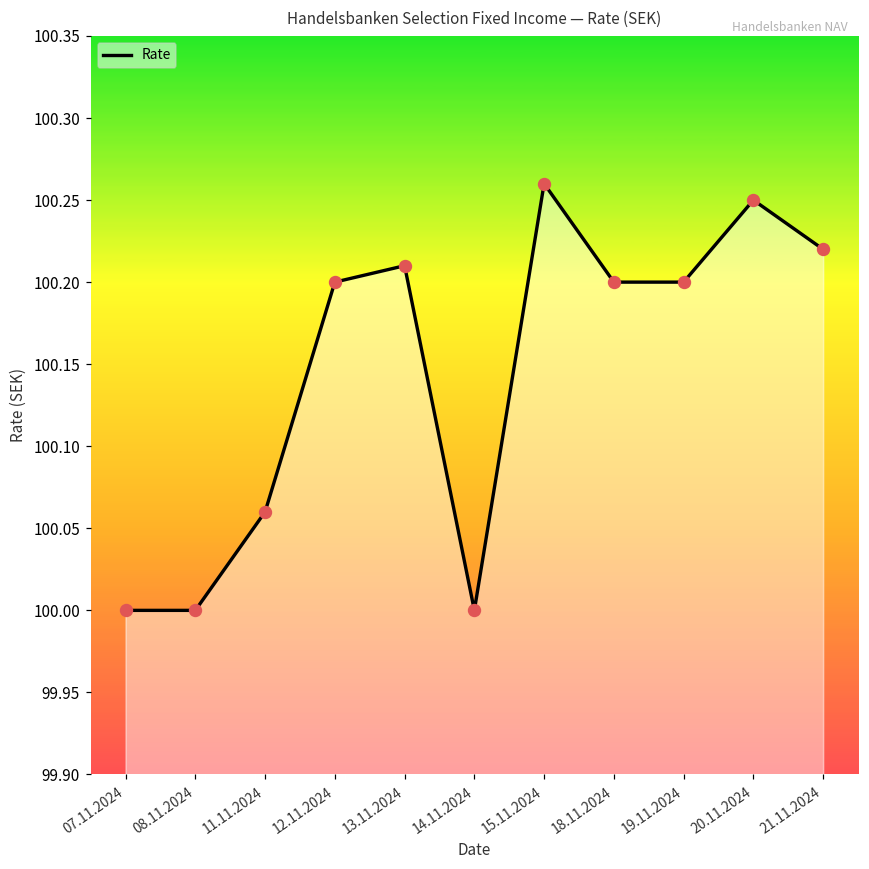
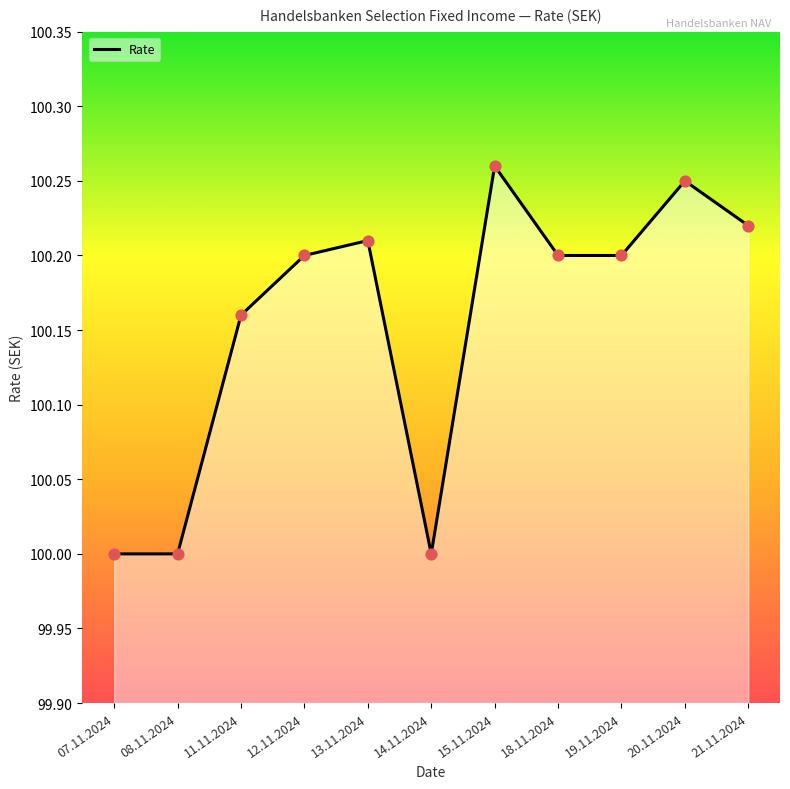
  {
    "07.11.2024": 100.00,
    "08.11.2024": 100.00,
-   "11.11.2024": 100.06,
+   "11.11.2024": 100.16,
    "12.11.2024": 100.20,
    "13.11.2024": 100.21,
    "14.11.2024": 100.00,
    "15.11.2024": 100.26,
    "18.11.2024": 100.20,
    "19.11.2024": 100.20,
    "20.11.2024": 100.25,
    "21.11.2024": 100.22
  }
